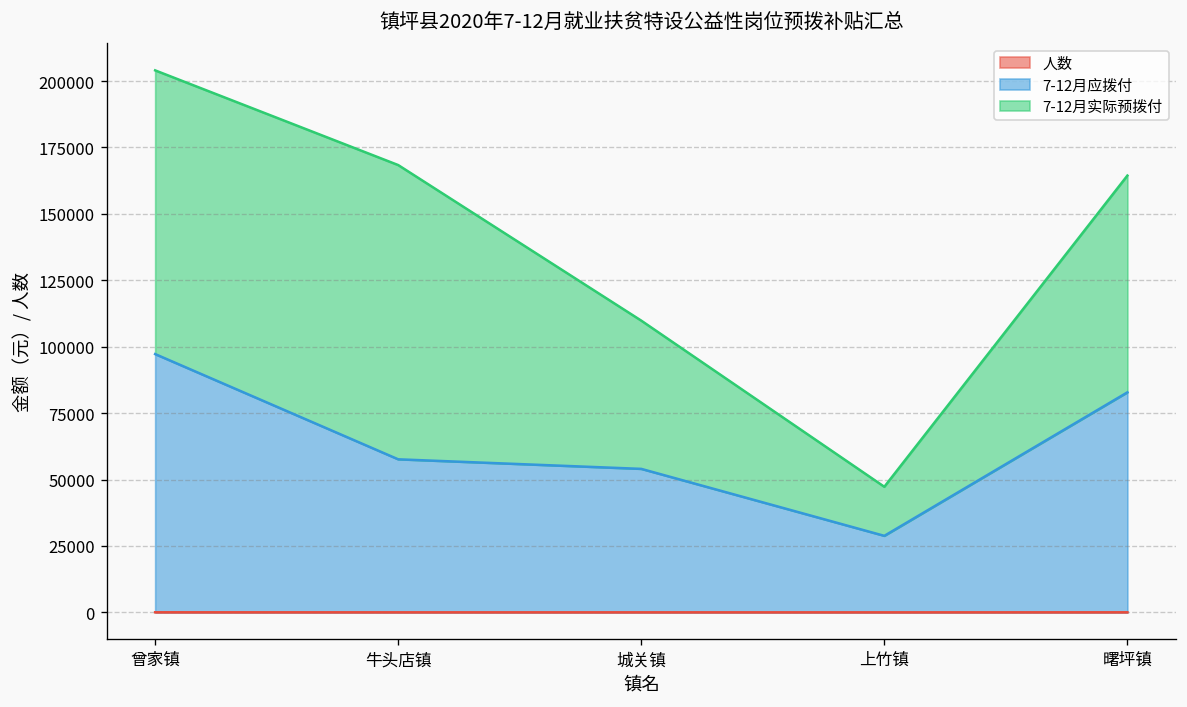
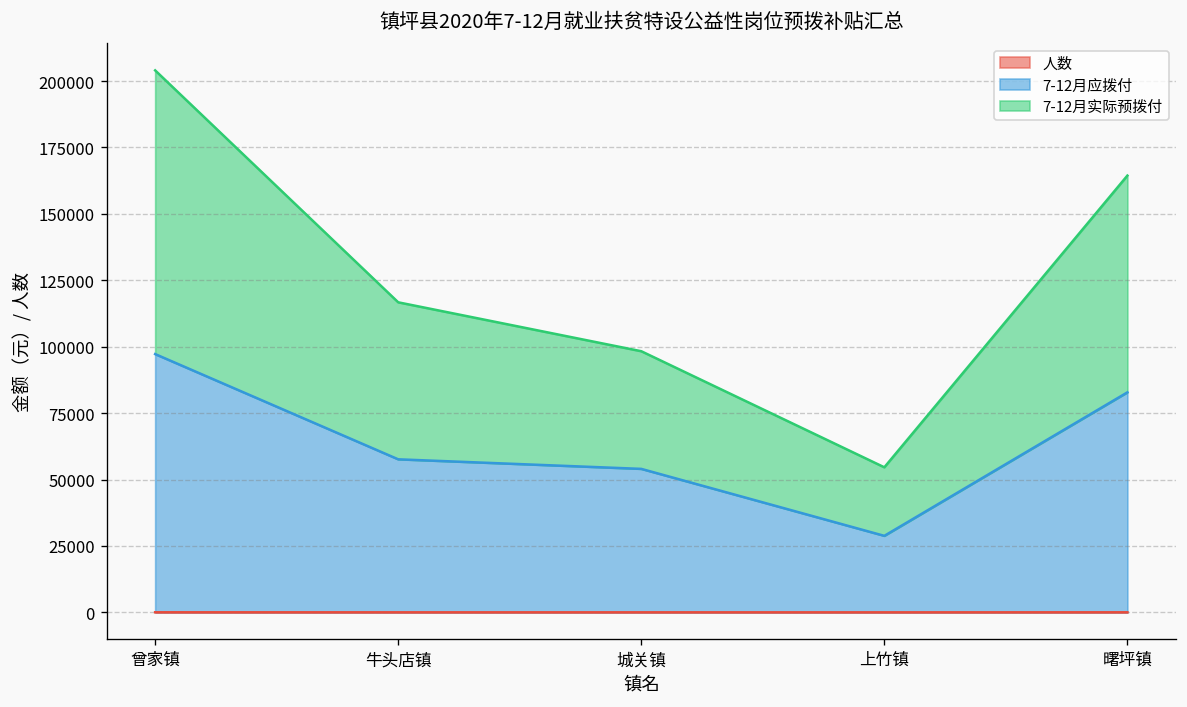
  {
    "人数": {
      "曾家镇": 0,
      "牛头店镇": 0,
      "城关镇": 0,
      "上竹镇": 0,
      "曙坪镇": 0
    },
    "7-12月应拨付": {
      "曾家镇": 97000,
      "牛头店镇": 58000,
      "城关镇": 54000,
      "上竹镇": 29000,
      "曙坪镇": 83000
    },
    "7-12月实际预拨付": {
      "曾家镇": 107000,
-     "牛头店镇": 111000,
-     "城关镇": 56000,
-     "上竹镇": 18000,
+     "牛头店镇": 59000,
+     "城关镇": 44000,
+     "上竹镇": 26000,
      "曙坪镇": 82000
    }
  }
